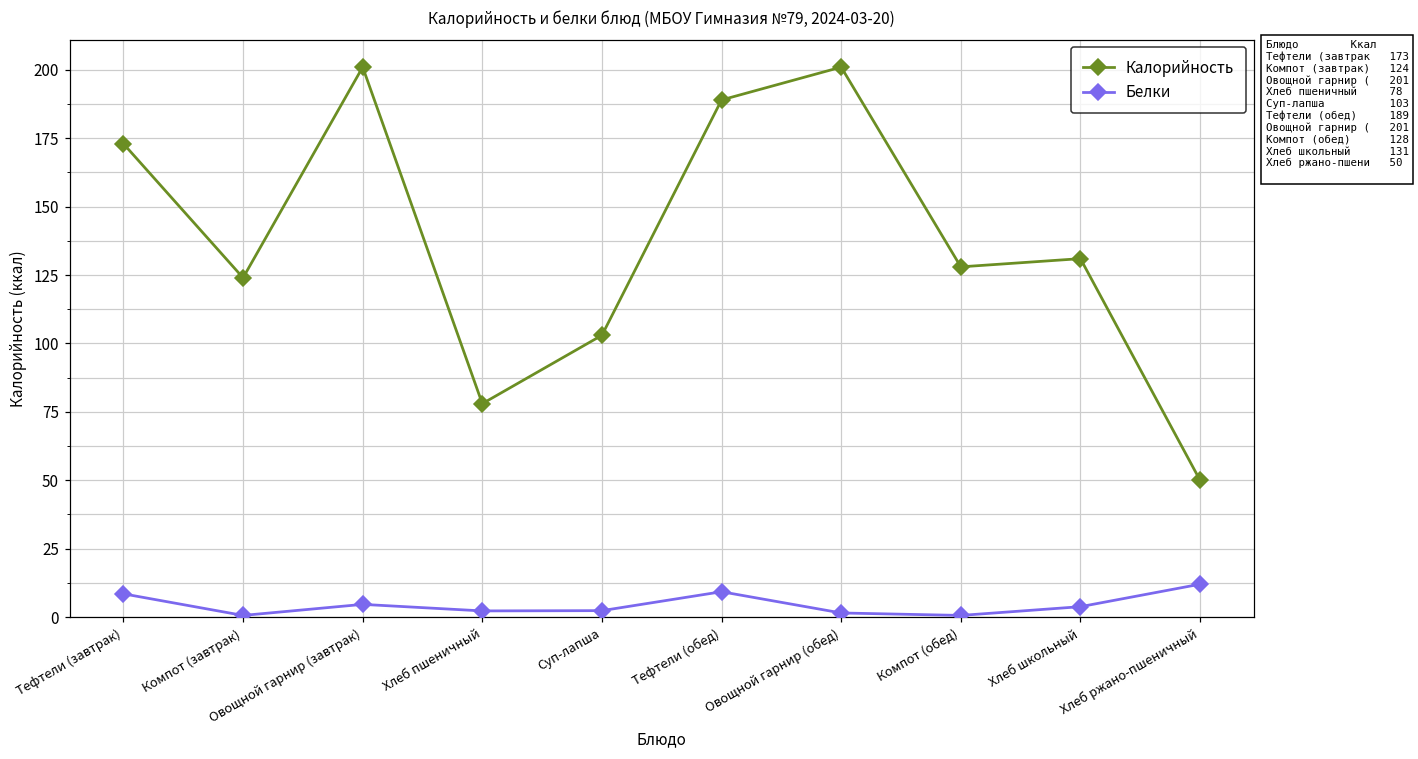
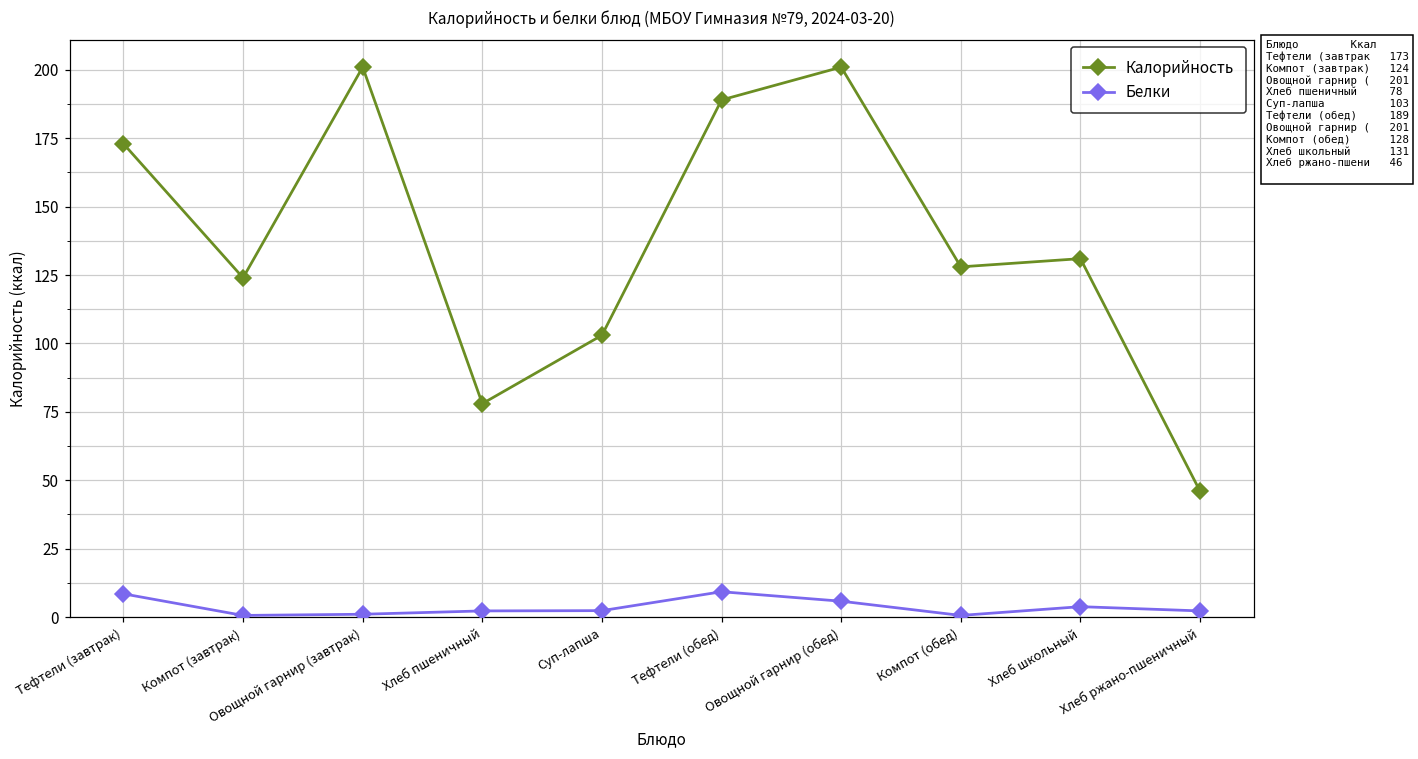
  {
    "Калорийность": {
-     "Хлеб ржано-пшеничный": 50
+     "Хлеб ржано-пшеничный": 46
    },
    "Белки": {
      "Тефтели (завтрак)": 8,
      "Компот (завтрак)": 1,
-     "Овощной гарнир (завтрак)": 5,
+     "Овощной гарнир (завтрак)": 1,
      "Хлеб пшеничный": 2,
      "Суп-лапша": 2,
      "Тефтели (обед)": 9,
-     "Овощной гарнир (обед)": 2,
+     "Овощной гарнир (обед)": 6,
      "Компот (обед)": 1,
      "Хлеб школьный": 4,
-     "Хлеб ржано-пшеничный": 12
+     "Хлеб ржано-пшеничный": 2
    }
  }
